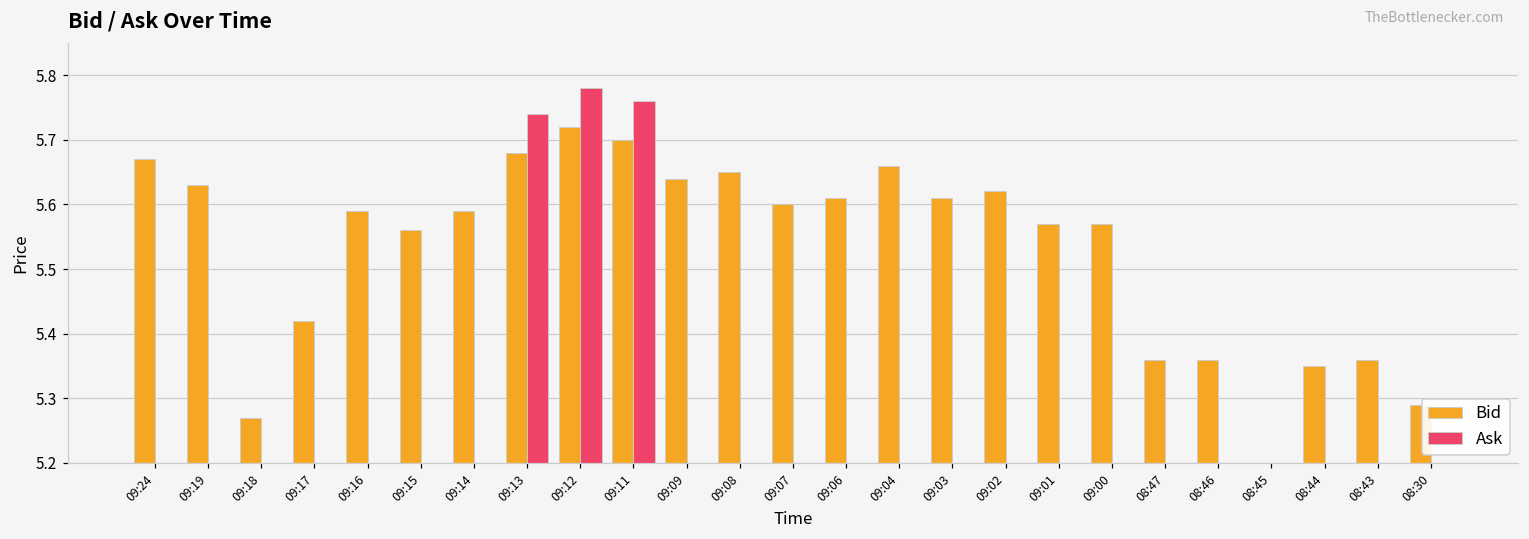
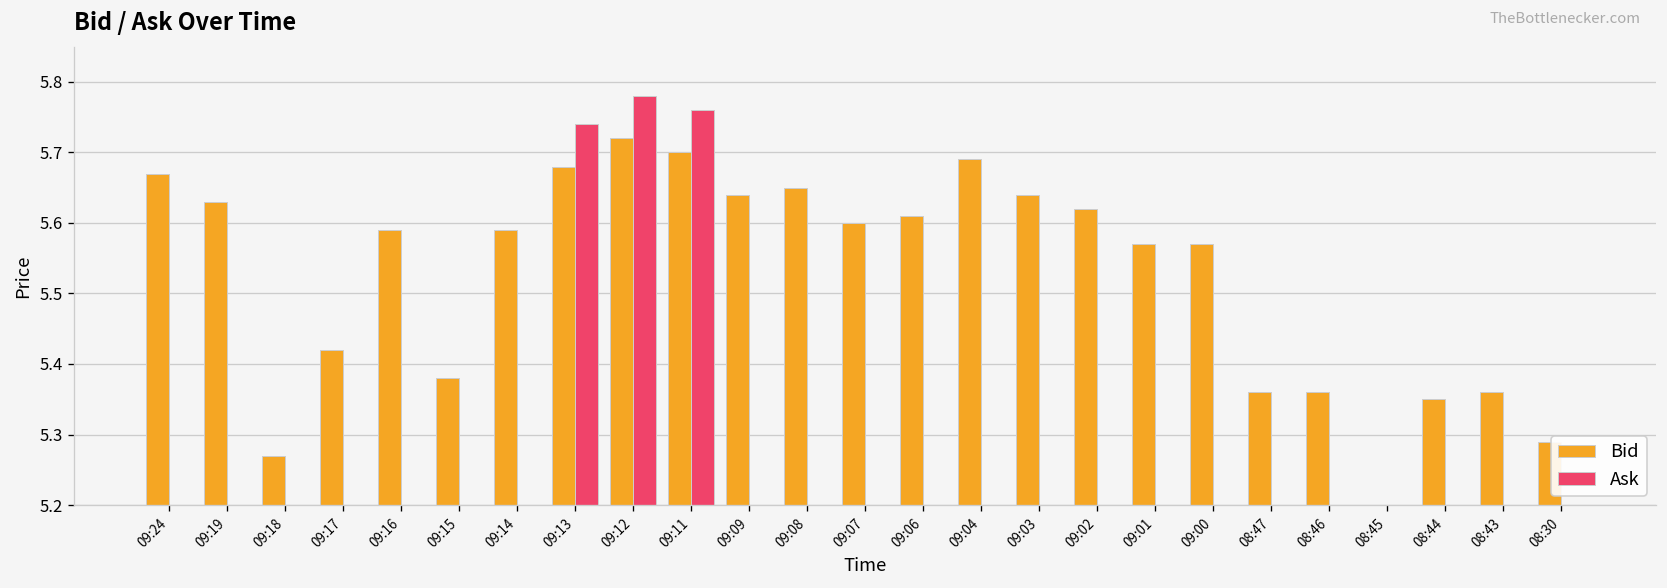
  {
    "Bid": {
      "09:24": 5.67,
      "09:19": 5.63,
      "09:18": 5.27,
      "09:17": 5.42,
      "09:16": 5.59,
-     "09:15": 5.56,
+     "09:15": 5.38,
      "09:14": 5.59,
      "09:13": 5.68,
      "09:12": 5.72,
      "09:11": 5.70,
      "09:09": 5.64,
      "09:08": 5.65,
      "09:07": 5.60,
      "09:06": 5.61,
-     "09:04": 5.66,
-     "09:03": 5.61,
+     "09:04": 5.69,
+     "09:03": 5.64,
      "09:02": 5.62,
      "09:01": 5.57,
      "09:00": 5.57,
      "08:47": 5.36,
      "08:46": 5.36,
      "08:44": 5.35,
      "08:43": 5.36,
      "08:30": 5.29
    },
    "Ask": {
      "09:13": 5.74,
      "09:12": 5.78,
      "09:11": 5.76
    }
  }
